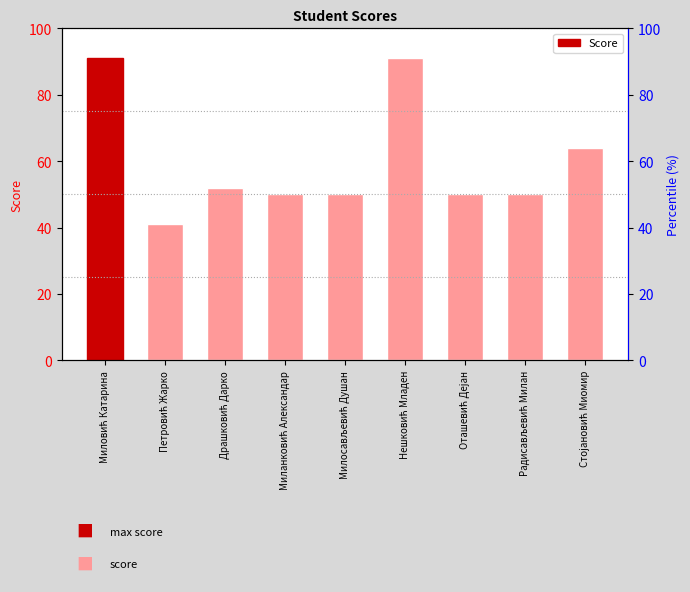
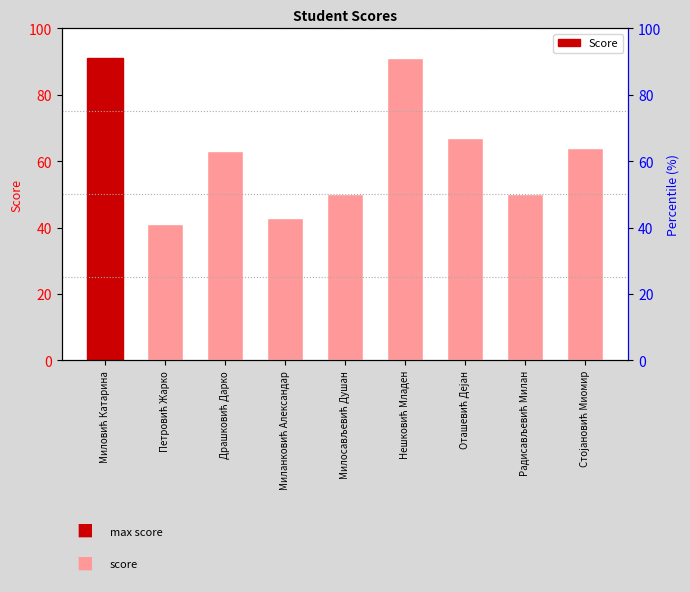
  {
    "Миловић Катарина": 91,
    "Петровић Жарко": 41,
-   "Драшковић Дарко": 52,
-   "Миланковић Александар": 50,
+   "Драшковић Дарко": 63,
+   "Миланковић Александар": 43,
    "Милосављевић Душан": 50,
    "Нешковић Младен": 91,
-   "Оташевић Дејан": 50,
+   "Оташевић Дејан": 67,
    "Радисављевић Милан": 50,
    "Стојановић Миомир": 64
  }
